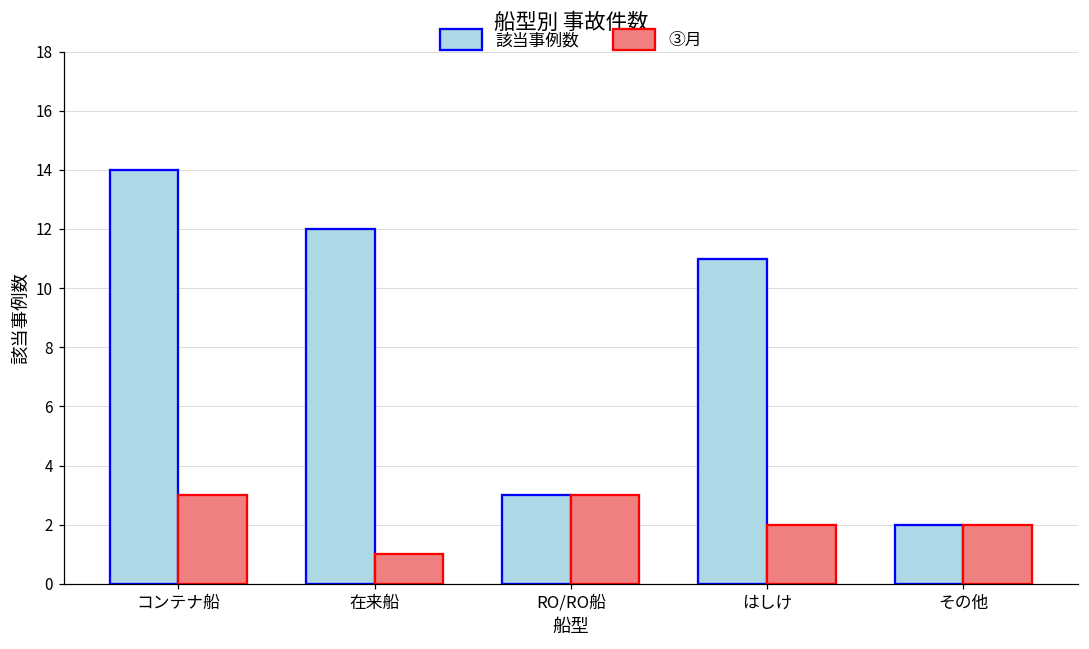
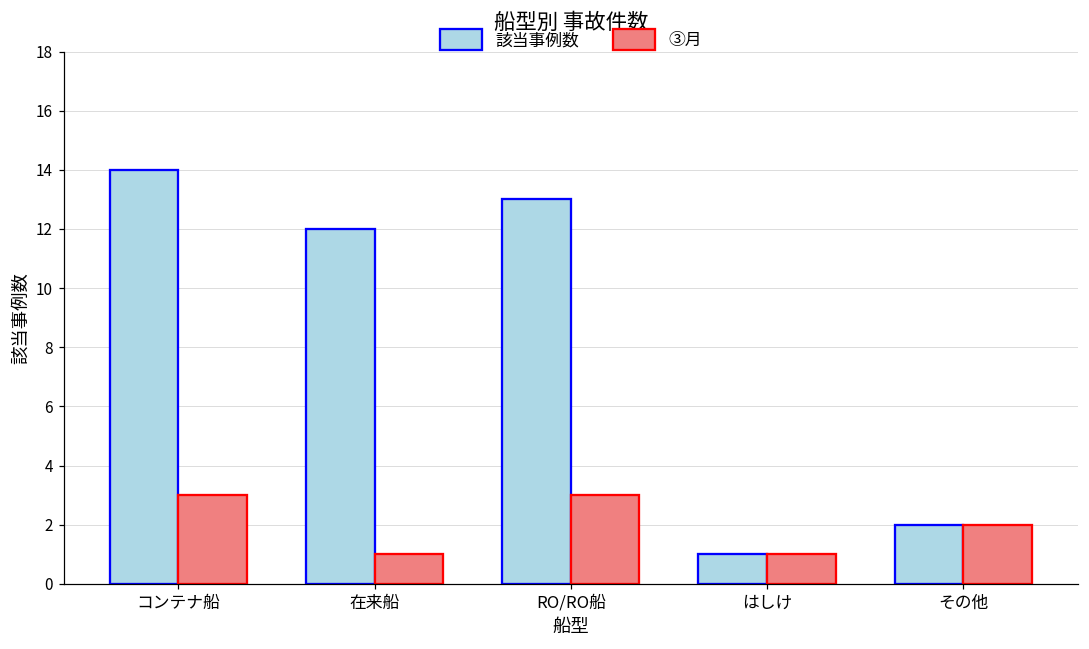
  {
    "該当事例数": {
      "コンテナ船": 14,
      "在来船": 12,
-     "RO/RO船": 3,
-     "はしけ": 11,
+     "RO/RO船": 13,
+     "はしけ": 1,
      "その他": 2
    },
    "③月": {
      "コンテナ船": 3,
      "在来船": 1,
      "RO/RO船": 3,
-     "はしけ": 2,
+     "はしけ": 1,
      "その他": 2
    }
  }
